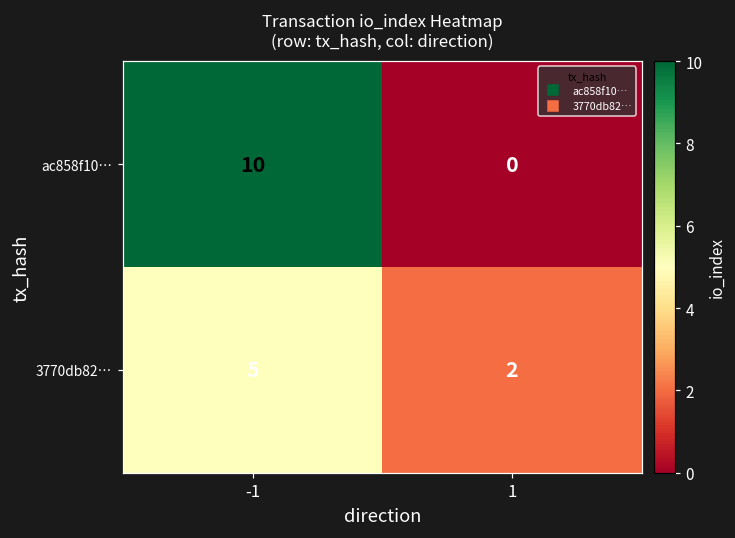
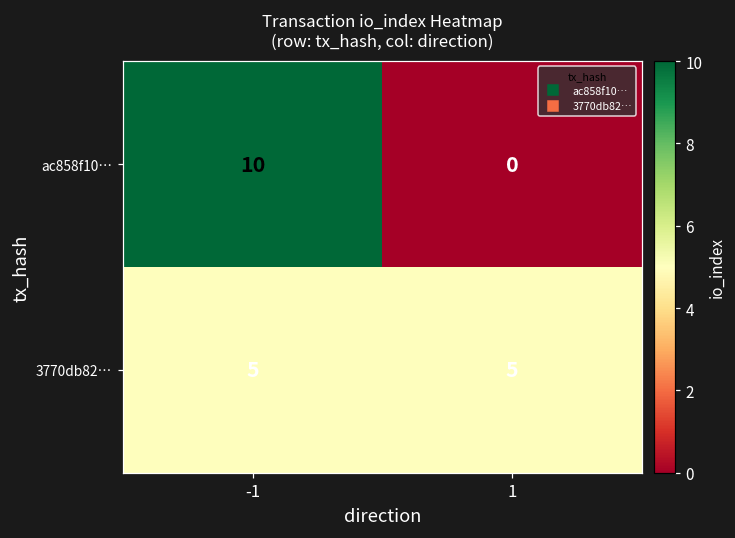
  {
    "ac858f10…": {
      "-1": 10,
      "1": 0
    },
    "3770db82…": {
      "-1": 5,
-     "1": 2
+     "1": 5
    }
  }
